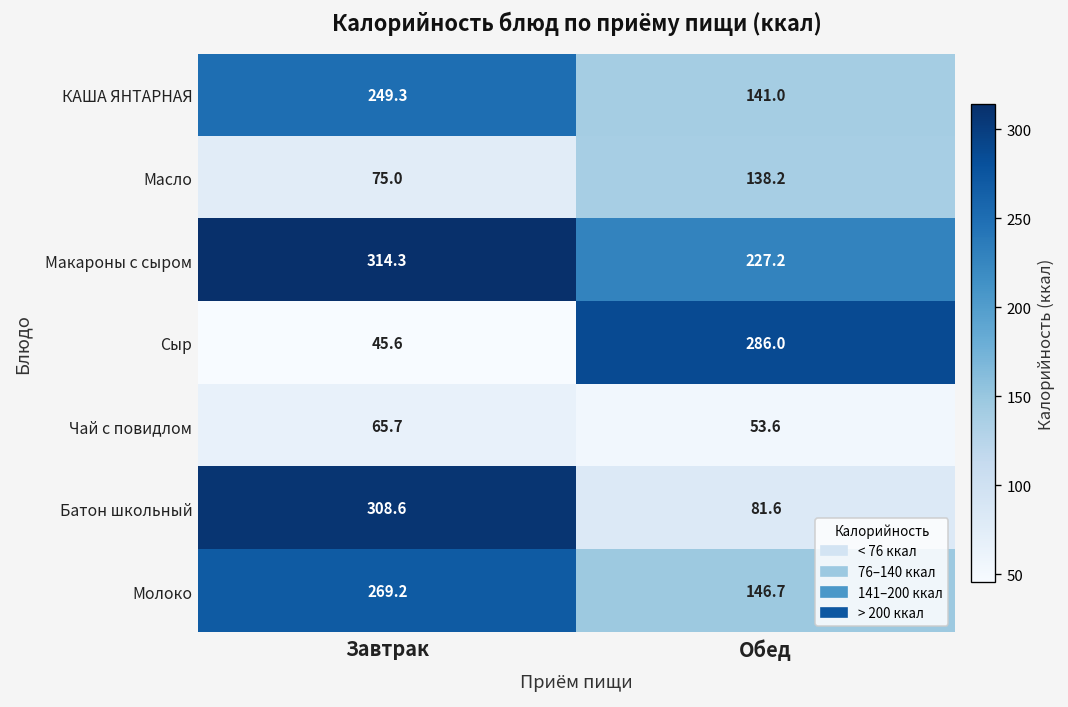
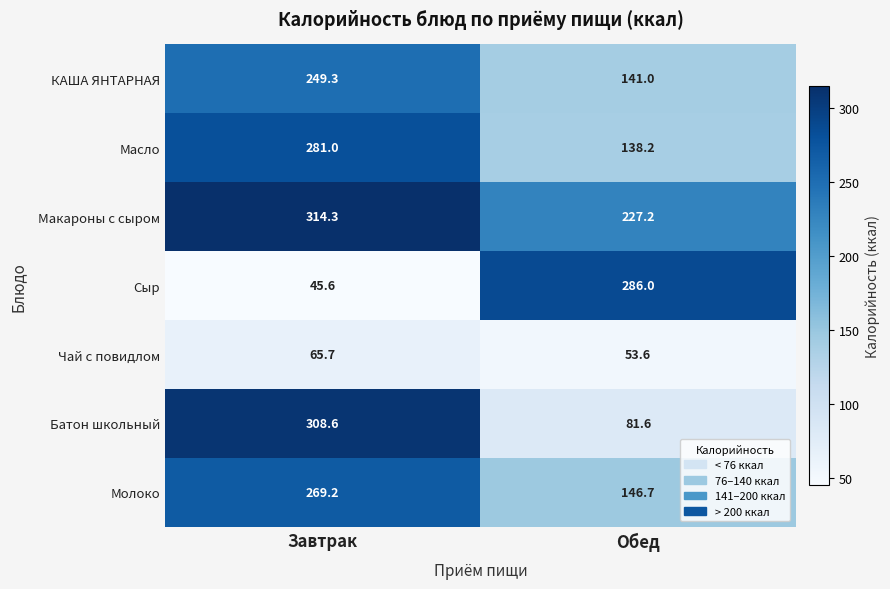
  {
    "КАША ЯНТАРНАЯ": {
      "Завтрак": 249.3,
      "Обед": 141.0
    },
    "Масло": {
-     "Завтрак": 75.0,
+     "Завтрак": 281.0,
      "Обед": 138.2
    },
    "Макароны с сыром": {
      "Завтрак": 314.3,
      "Обед": 227.2
    },
    "Сыр": {
      "Завтрак": 45.6,
      "Обед": 286.0
    },
    "Чай с повидлом": {
      "Завтрак": 65.7,
      "Обед": 53.6
    },
    "Батон школьный": {
      "Завтрак": 308.6,
      "Обед": 81.6
    },
    "Молоко": {
      "Завтрак": 269.2,
      "Обед": 146.7
    }
  }
